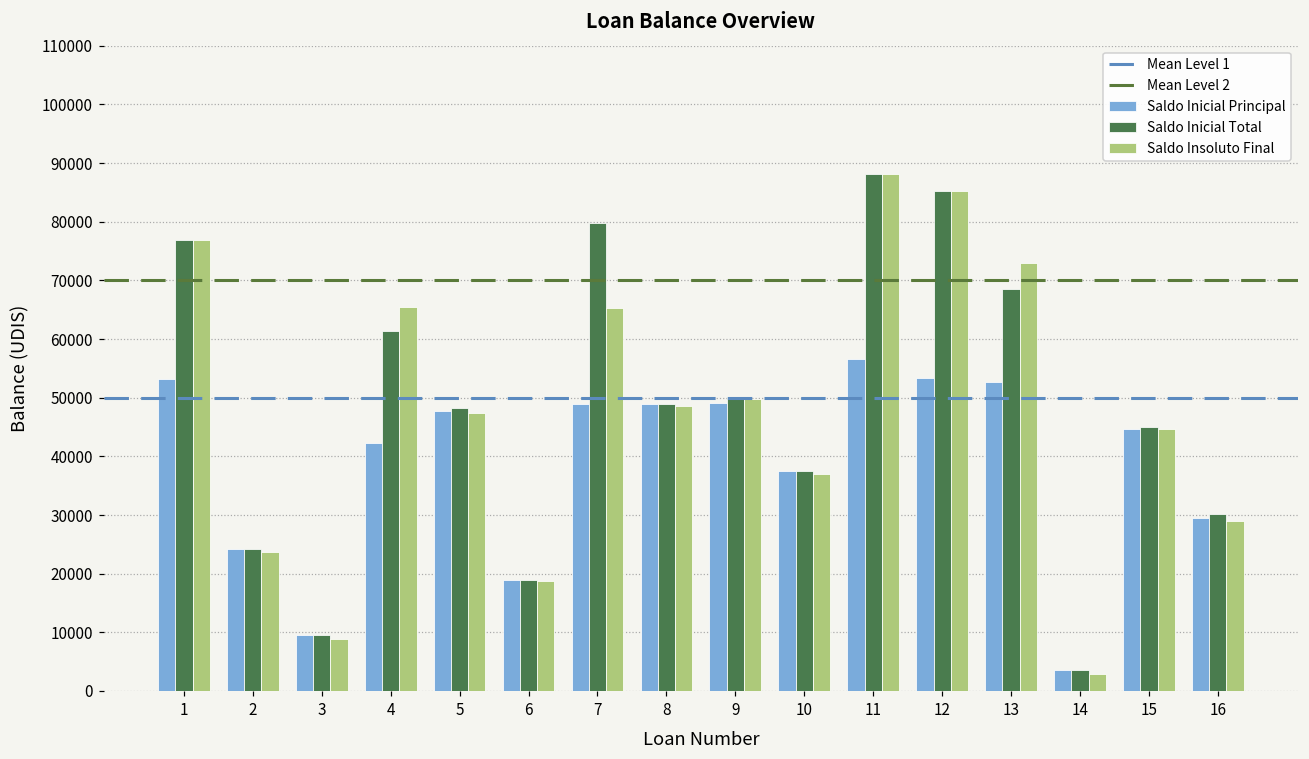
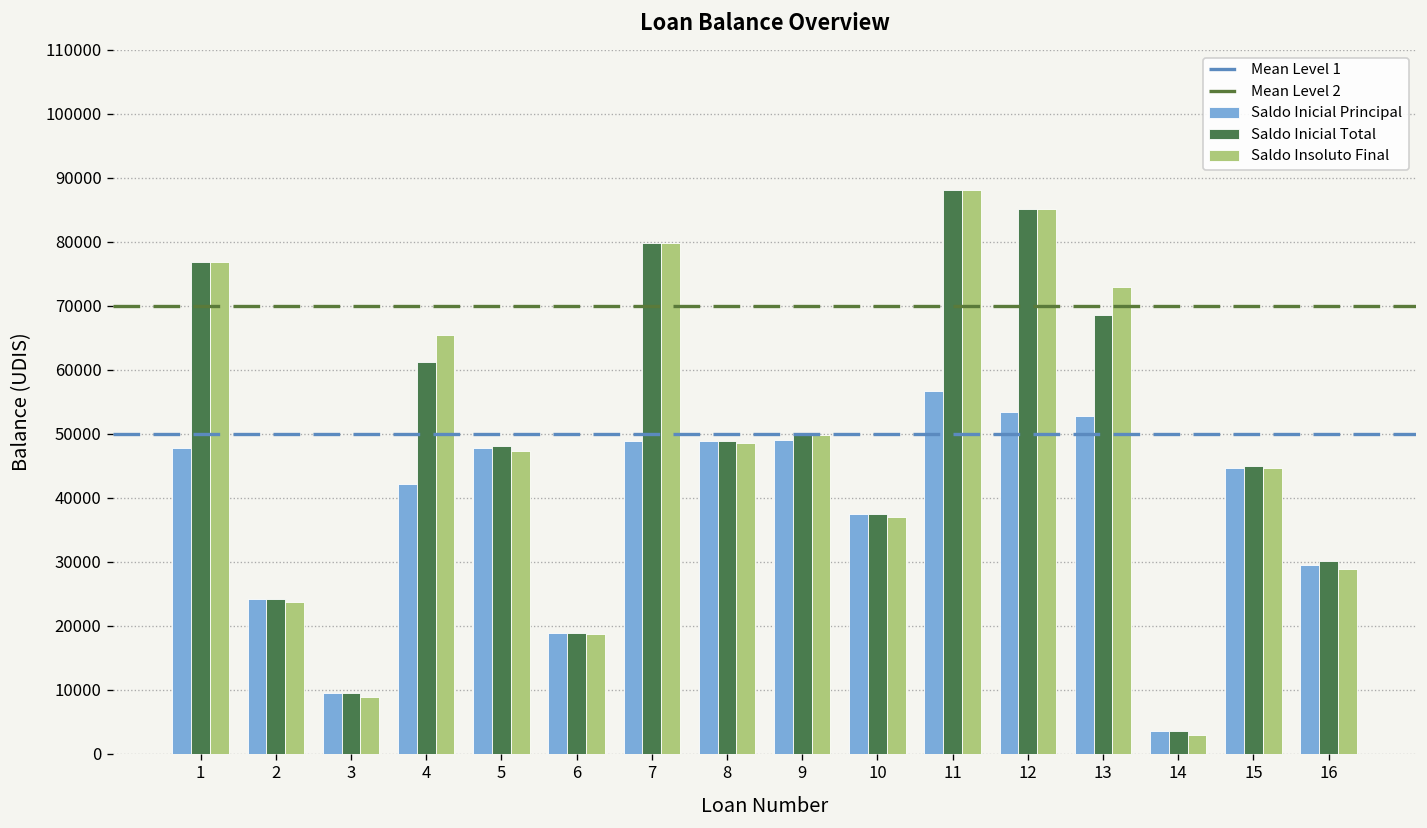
  {
    "Saldo Inicial Principal": {
-     "1": 53000,
+     "1": 48000,
      "2": 24000,
      "3": 10000,
      "4": 42000,
      "5": 48000,
      "6": 19000,
      "7": 49000,
      "8": 49000,
      "9": 49000,
      "10": 37000,
      "11": 57000,
      "12": 53000,
      "13": 53000,
      "14": 4000,
      "15": 45000,
      "16": 30000
    },
    "Saldo Inicial Total": {
      "1": 77000,
      "2": 24000,
      "3": 10000,
      "4": 61000,
      "5": 48000,
      "6": 19000,
      "7": 80000,
      "8": 49000,
      "9": 50000,
      "10": 37000,
      "11": 88000,
      "12": 85000,
      "13": 69000,
      "14": 4000,
      "15": 45000,
      "16": 30000
    },
    "Saldo Insoluto Final": {
      "1": 77000,
      "2": 24000,
      "3": 9000,
      "4": 66000,
      "5": 47000,
      "6": 19000,
-     "7": 65000,
+     "7": 80000,
      "8": 49000,
      "9": 50000,
      "10": 37000,
      "11": 88000,
      "12": 85000,
      "13": 73000,
      "14": 3000,
      "15": 45000,
      "16": 29000
    }
  }
